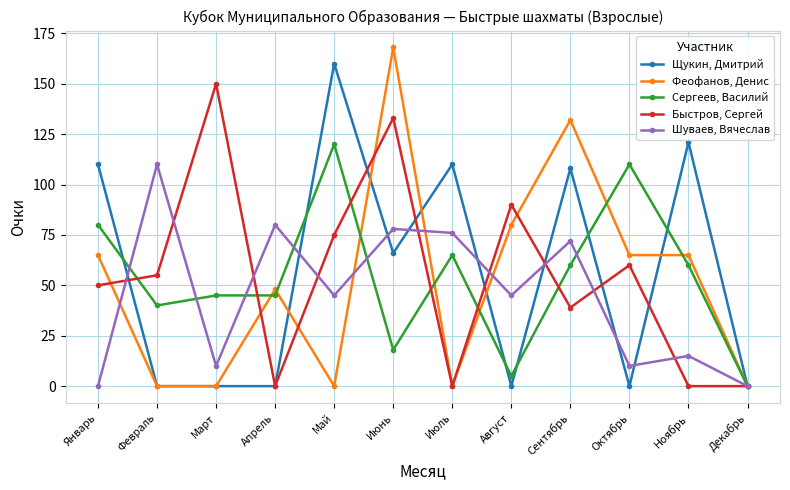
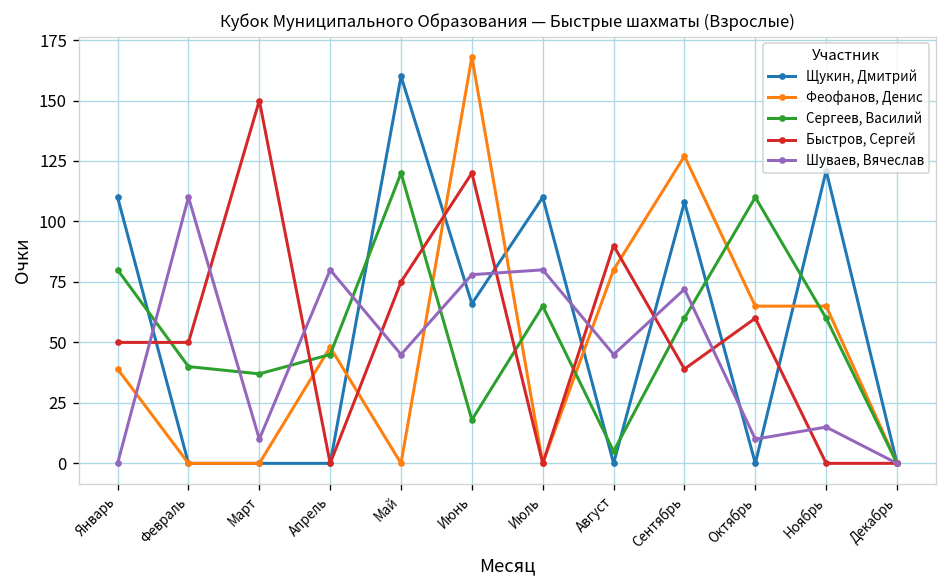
  {
    "Щукин, Дмитрий": {
      "Январь": 110,
      "Май": 160,
      "Июнь": 66,
      "Июль": 110,
      "Август": 0,
      "Сентябрь": 108,
      "Октябрь": 0,
      "Ноябрь": 121
    },
    "Феофанов, Денис": {
-     "Январь": 65,
+     "Январь": 39,
      "Апрель": 48,
      "Май": 0,
      "Июнь": 168,
      "Август": 80,
-     "Сентябрь": 132,
+     "Сентябрь": 127,
      "Октябрь": 65,
      "Ноябрь": 65
    },
    "Сергеев, Василий": {
      "Январь": 80,
      "Февраль": 40,
-     "Март": 45,
+     "Март": 37,
      "Апрель": 45,
      "Май": 120,
      "Июнь": 18,
      "Июль": 65,
      "Август": 5,
      "Сентябрь": 60,
      "Октябрь": 110,
      "Ноябрь": 60
    },
    "Быстров, Сергей": {
      "Январь": 50,
-     "Февраль": 55,
+     "Февраль": 50,
      "Март": 150,
      "Май": 75,
-     "Июнь": 133,
+     "Июнь": 120,
      "Август": 90,
      "Сентябрь": 39,
      "Октябрь": 60,
      "Ноябрь": 0
    },
    "Шуваев, Вячеслав": {
      "Январь": 0,
      "Февраль": 110,
      "Март": 10,
      "Апрель": 80,
      "Май": 45,
      "Июнь": 78,
-     "Июль": 76,
+     "Июль": 80,
      "Август": 45,
      "Сентябрь": 72,
      "Октябрь": 10,
      "Ноябрь": 15
    }
  }
